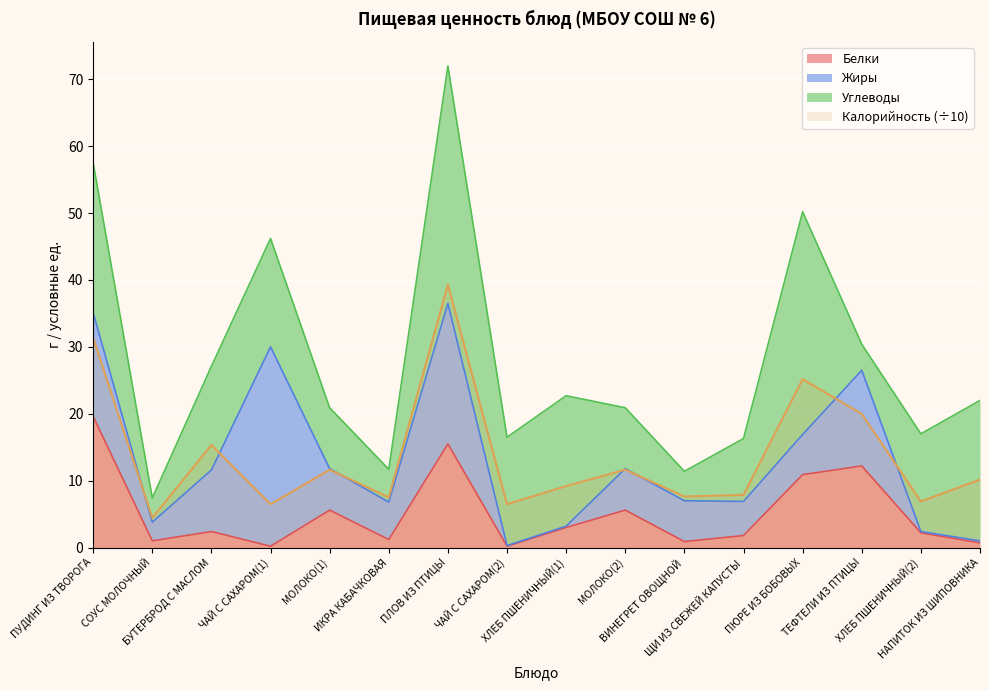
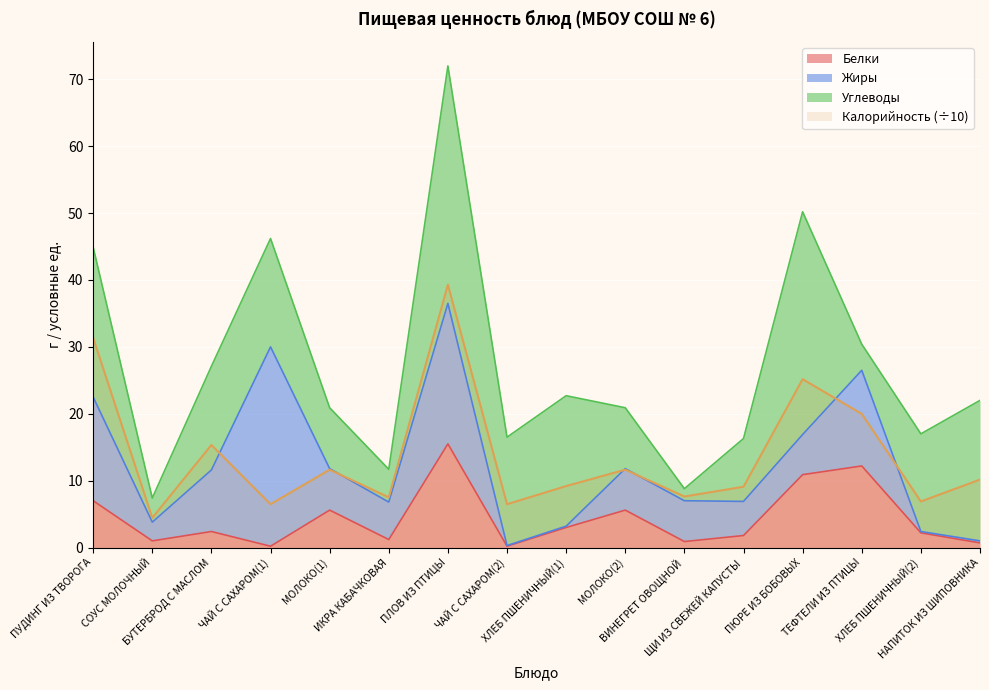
  {
    "Белки": {
-     "ПУДИНГ ИЗ ТВОРОГА": 20,
+     "ПУДИНГ ИЗ ТВОРОГА": 7,
      "СОУС МОЛОЧНЫЙ": 1,
      "БУТЕРБРОД С МАСЛОМ": 2,
      "ЧАЙ С САХАРОМ(1)": 0,
      "МОЛОКО(1)": 6,
      "ИКРА КАБАЧКОВАЯ": 1,
      "ПЛОВ ИЗ ПТИЦЫ": 16,
      "МОЛОКО(2)": 6,
      "ВИНЕГРЕТ ОВОЩНОЙ": 1,
      "ЩИ ИЗ СВЕЖЕЙ КАПУСТЫ": 2,
      "ПЮРЕ ИЗ БОБОВЫХ": 11,
      "ТЕФТЕЛИ ИЗ ПТИЦЫ": 12
    },
    "Жиры": {
      "ПУДИНГ ИЗ ТВОРОГА": 16,
      "СОУС МОЛОЧНЫЙ": 3,
      "БУТЕРБРОД С МАСЛОМ": 9,
      "ЧАЙ С САХАРОМ(1)": 30,
      "ИКРА КАБАЧКОВАЯ": 6,
      "ПЛОВ ИЗ ПТИЦЫ": 21,
      "ВИНЕГРЕТ ОВОЩНОЙ": 6,
      "ЩИ ИЗ СВЕЖЕЙ КАПУСТЫ": 5,
      "ПЮРЕ ИЗ БОБОВЫХ": 6,
      "ТЕФТЕЛИ ИЗ ПТИЦЫ": 14
    },
    "Углеводы": {
      "ПУДИНГ ИЗ ТВОРОГА": 22,
      "СОУС МОЛОЧНЫЙ": 4,
      "БУТЕРБРОД С МАСЛОМ": 16,
      "ЧАЙ С САХАРОМ(1)": 16,
      "МОЛОКО(1)": 9,
      "ИКРА КАБАЧКОВАЯ": 5,
      "ПЛОВ ИЗ ПТИЦЫ": 36,
      "ЧАЙ С САХАРОМ(2)": 16,
      "ХЛЕБ ПШЕНИЧНЫЙ(1)": 20,
      "МОЛОКО(2)": 9,
-     "ВИНЕГРЕТ ОВОЩНОЙ": 4,
+     "ВИНЕГРЕТ ОВОЩНОЙ": 2,
      "ЩИ ИЗ СВЕЖЕЙ КАПУСТЫ": 9,
      "ПЮРЕ ИЗ БОБОВЫХ": 33,
      "ТЕФТЕЛИ ИЗ ПТИЦЫ": 4,
      "ХЛЕБ ПШЕНИЧНЫЙ(2)": 15,
      "НАПИТОК ИЗ ШИПОВНИКА": 21
    },
    "Калорийность (÷10)": {
      "ПУДИНГ ИЗ ТВОРОГА": 31,
      "СОУС МОЛОЧНЫЙ": 4,
      "БУТЕРБРОД С МАСЛОМ": 15,
      "ЧАЙ С САХАРОМ(1)": 6,
      "ИКРА КАБАЧКОВАЯ": 8,
      "ПЛОВ ИЗ ПТИЦЫ": 39,
      "ЧАЙ С САХАРОМ(2)": 6,
      "ХЛЕБ ПШЕНИЧНЫЙ(1)": 9,
      "ВИНЕГРЕТ ОВОЩНОЙ": 8,
-     "ЩИ ИЗ СВЕЖЕЙ КАПУСТЫ": 8,
+     "ЩИ ИЗ СВЕЖЕЙ КАПУСТЫ": 9,
      "ПЮРЕ ИЗ БОБОВЫХ": 25,
      "ТЕФТЕЛИ ИЗ ПТИЦЫ": 20,
      "ХЛЕБ ПШЕНИЧНЫЙ(2)": 7,
      "НАПИТОК ИЗ ШИПОВНИКА": 10
    }
  }
